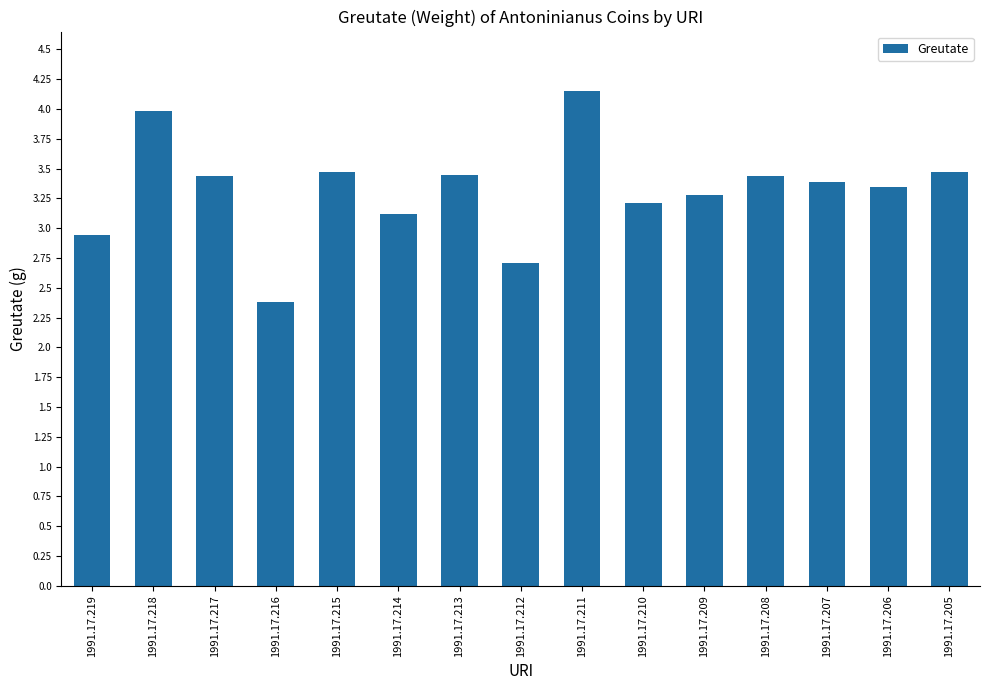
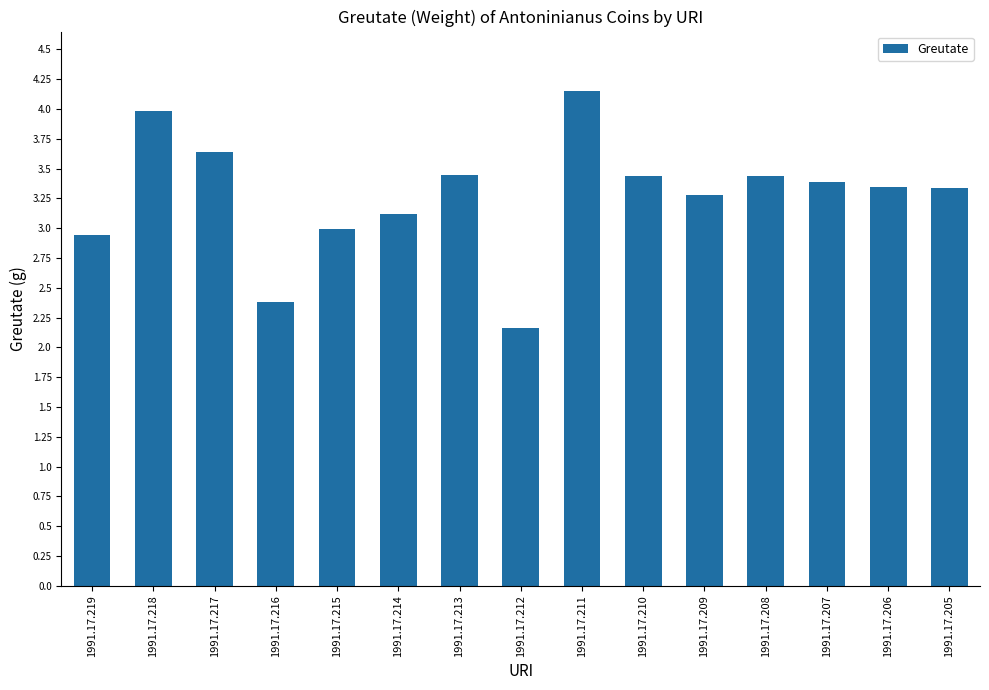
  {
    "1991.17.219": 2.94,
    "1991.17.218": 3.98,
-   "1991.17.217": 3.44,
+   "1991.17.217": 3.64,
    "1991.17.216": 2.38,
-   "1991.17.215": 3.47,
+   "1991.17.215": 2.99,
    "1991.17.214": 3.12,
    "1991.17.213": 3.45,
-   "1991.17.212": 2.71,
+   "1991.17.212": 2.16,
    "1991.17.211": 4.15,
-   "1991.17.210": 3.21,
+   "1991.17.210": 3.44,
    "1991.17.209": 3.28,
    "1991.17.208": 3.44,
    "1991.17.207": 3.39,
    "1991.17.206": 3.35,
-   "1991.17.205": 3.47
+   "1991.17.205": 3.34
  }
